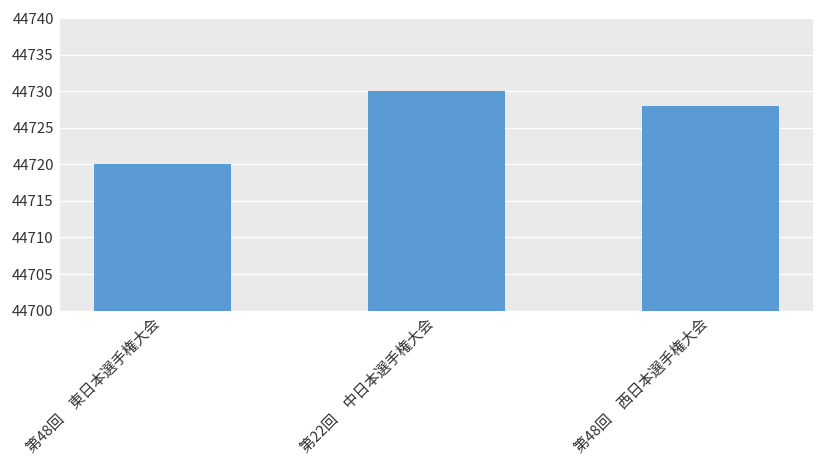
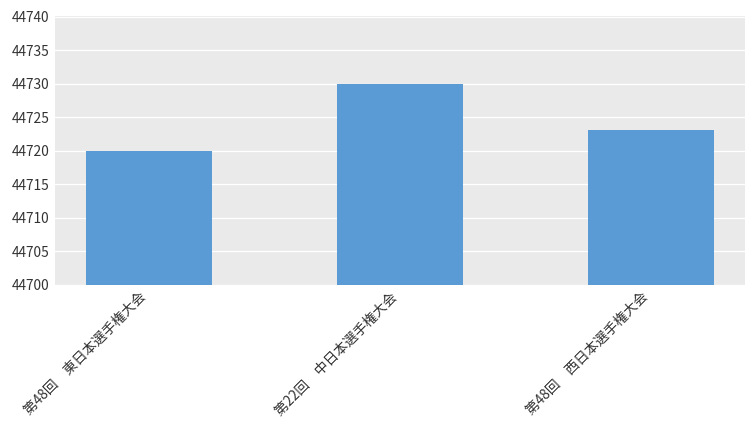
  {
    "第48回 東日本選手権大会": 44720,
    "第22回 中日本選手権大会": 44730,
-   "第48回 西日本選手権大会": 44728
+   "第48回 西日本選手権大会": 44723
  }
